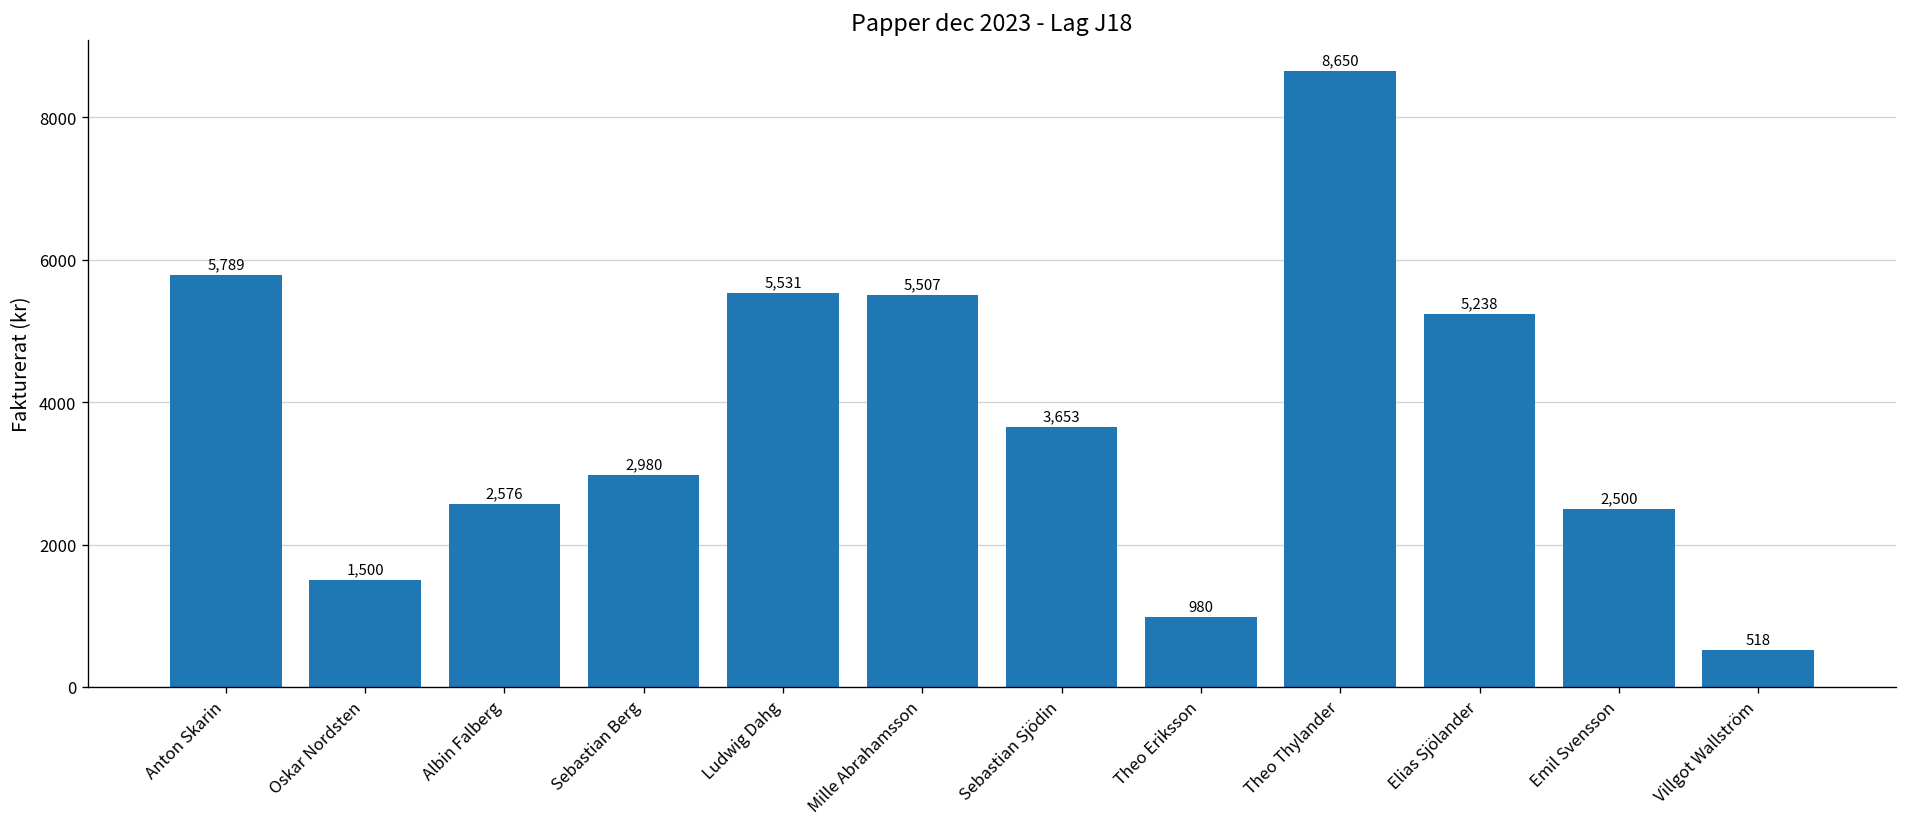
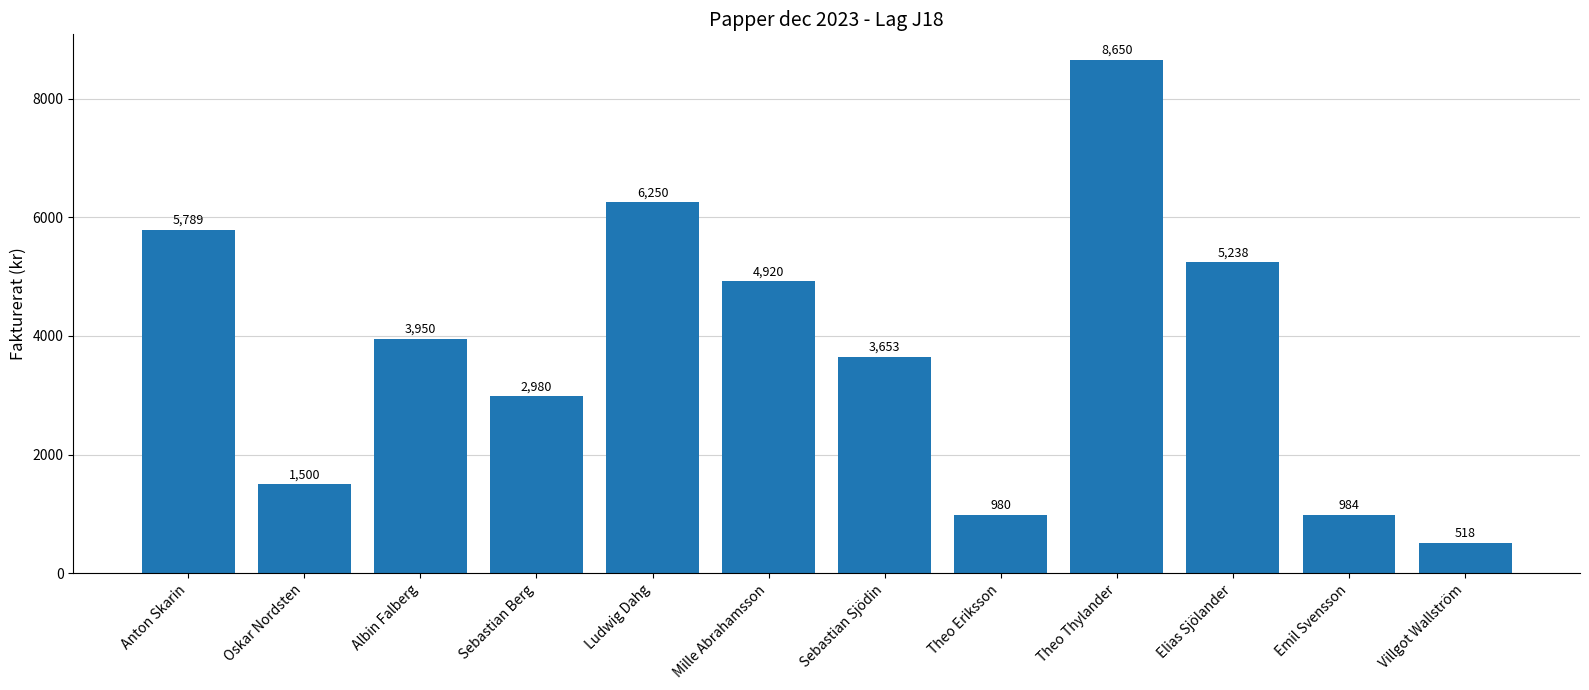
  {
    "Anton Skarin": "5,789",
    "Oskar Nordsten": "1,500",
-   "Albin Falberg": "2,576",
+   "Albin Falberg": "3,950",
    "Sebastian Berg": "2,980",
-   "Ludwig Dahg": "5,531",
-   "Mille Abrahamsson": "5,507",
+   "Ludwig Dahg": "6,250",
+   "Mille Abrahamsson": "4,920",
    "Sebastian Sjödin": "3,653",
    "Theo Eriksson": "980",
    "Theo Thylander": "8,650",
    "Elias Sjölander": "5,238",
-   "Emil Svensson": "2,500",
+   "Emil Svensson": "984",
    "Villgot Wallström": "518"
  }
